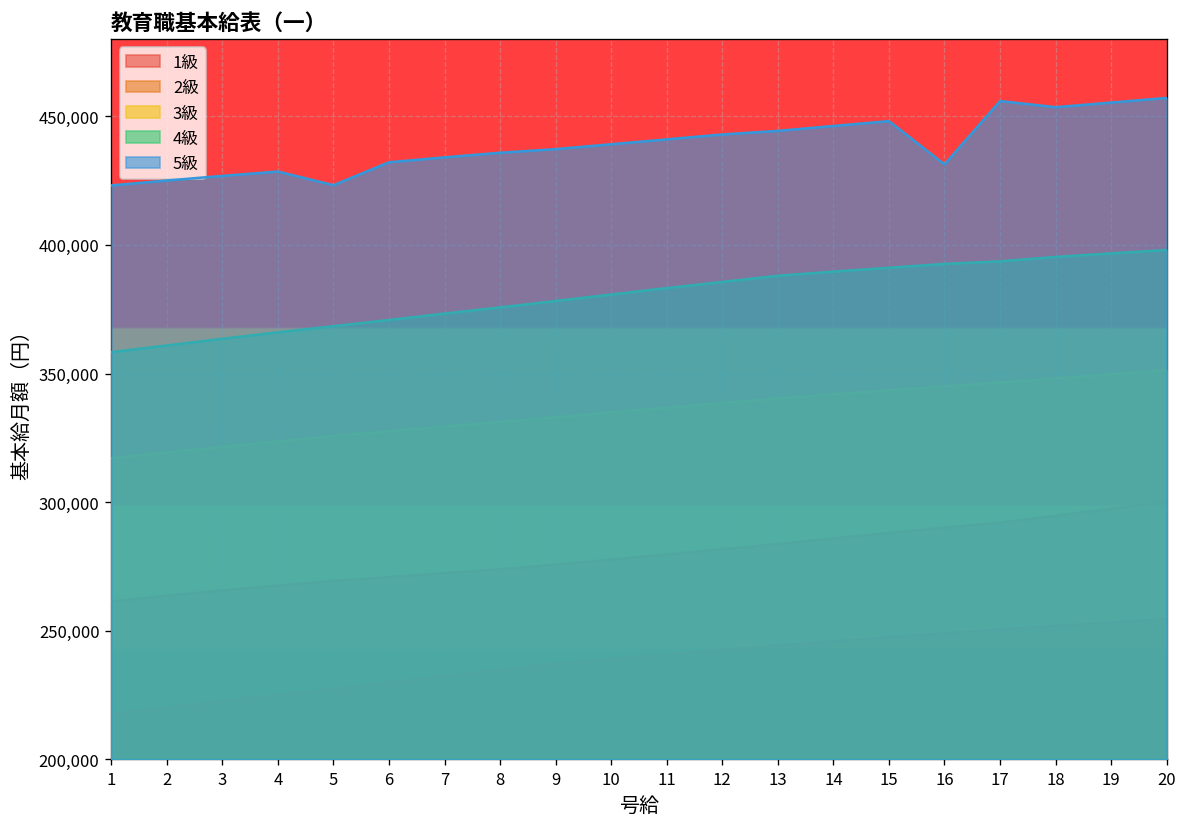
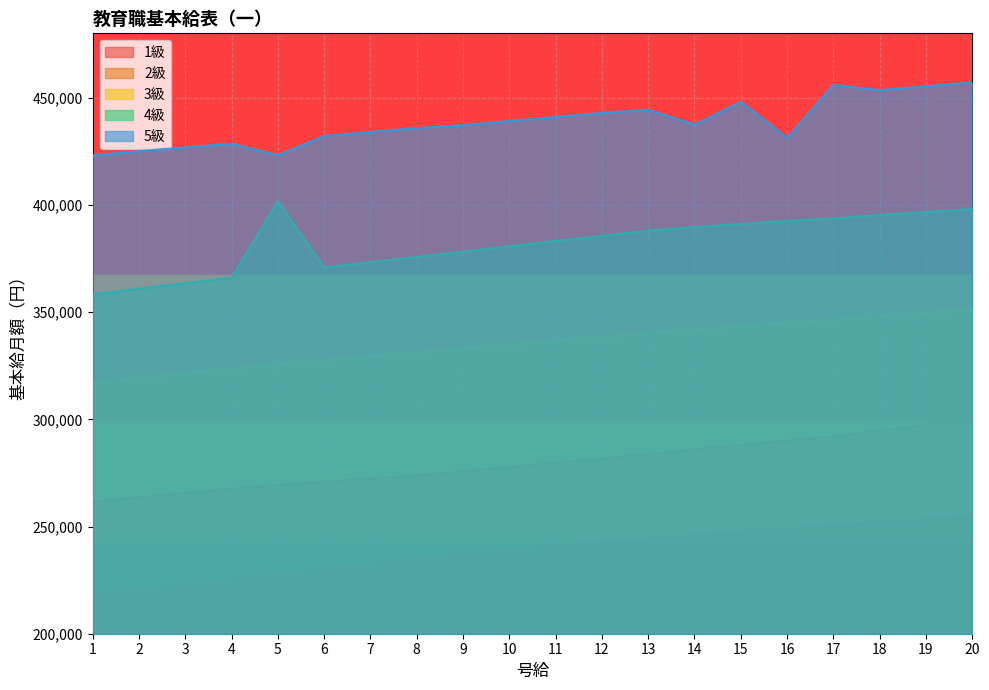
  {
    "3級": {
      "1": "317,000",
      "2": "319,000",
      "3": "322,000",
      "4": "324,000",
      "5": "326,000",
      "6": "328,000",
      "7": "329,000",
      "8": "331,000",
      "9": "333,000",
      "10": "335,000",
      "11": "337,000",
      "12": "339,000",
      "13": "340,000",
      "14": "342,000",
      "15": "344,000",
      "16": "345,000",
      "17": "347,000",
      "18": "348,000",
      "19": "350,000",
      "20": "351,000"
    },
    "4級": {
      "1": "358,000",
      "2": "361,000",
      "3": "364,000",
      "4": "366,000",
-     "5": "368,000",
+     "5": "402,000",
      "6": "371,000",
      "7": "373,000",
      "8": "376,000",
      "9": "378,000",
      "10": "381,000",
      "11": "383,000",
      "12": "386,000",
      "13": "388,000",
      "14": "390,000",
      "15": "391,000",
      "16": "393,000",
      "17": "394,000",
      "18": "395,000",
      "19": "397,000",
      "20": "398,000"
    },
    "5級": {
      "1": "423,000",
      "2": "425,000",
      "3": "427,000",
      "4": "429,000",
      "5": "423,000",
      "6": "432,000",
      "7": "434,000",
      "8": "436,000",
      "9": "437,000",
      "10": "439,000",
      "11": "441,000",
      "12": "443,000",
      "13": "444,000",
-     "14": "446,000",
+     "14": "437,000",
      "15": "448,000",
      "16": "431,000",
      "17": "456,000",
      "18": "454,000",
      "19": "455,000",
      "20": "457,000"
    }
  }
